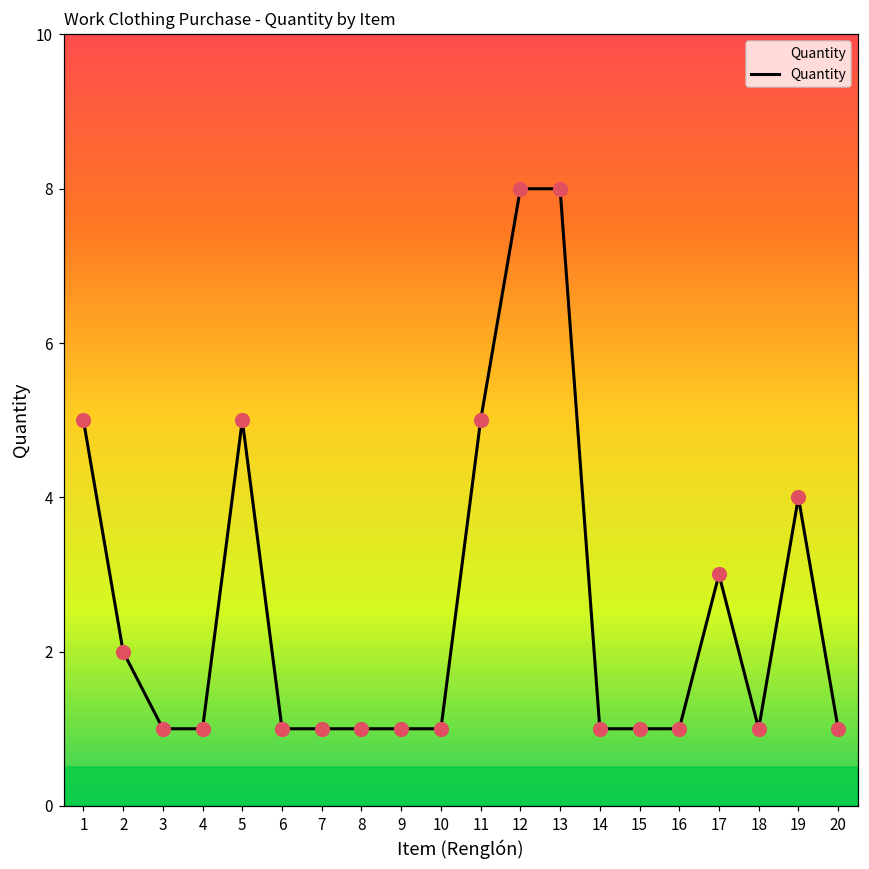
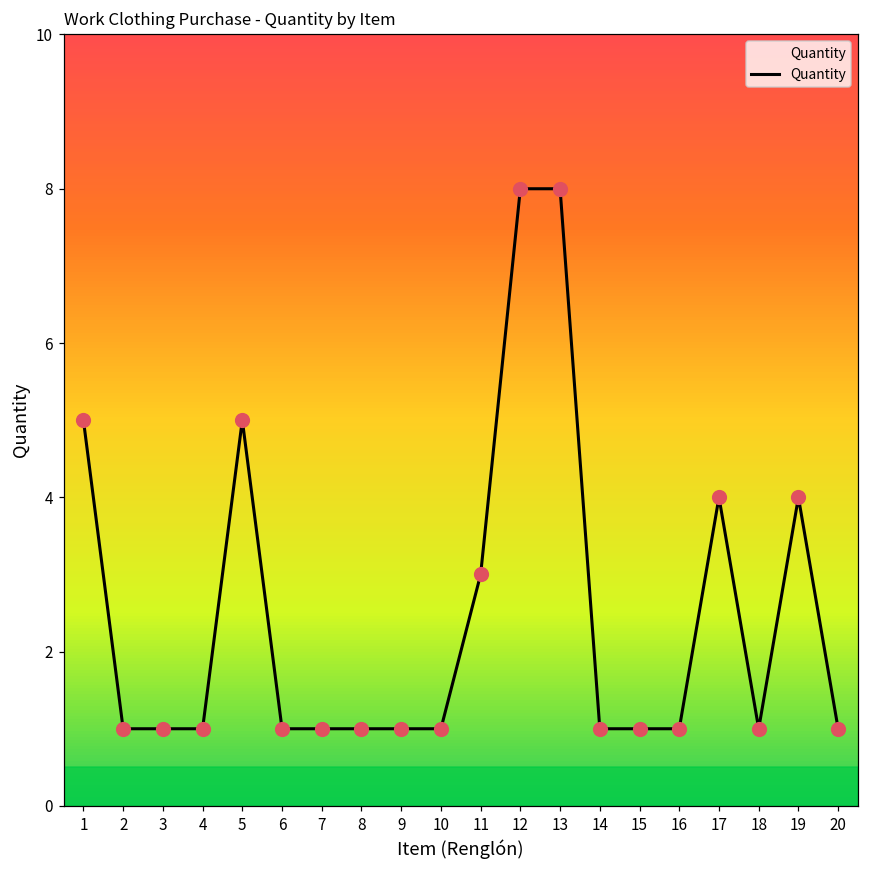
  {
    "1": 5,
-   "2": 2,
+   "2": 1,
    "3": 1,
    "4": 1,
    "5": 5,
    "6": 1,
    "7": 1,
    "8": 1,
    "9": 1,
    "10": 1,
-   "11": 5,
+   "11": 3,
    "12": 8,
    "13": 8,
    "14": 1,
    "15": 1,
    "16": 1,
-   "17": 3,
+   "17": 4,
    "18": 1,
    "19": 4,
    "20": 1
  }
